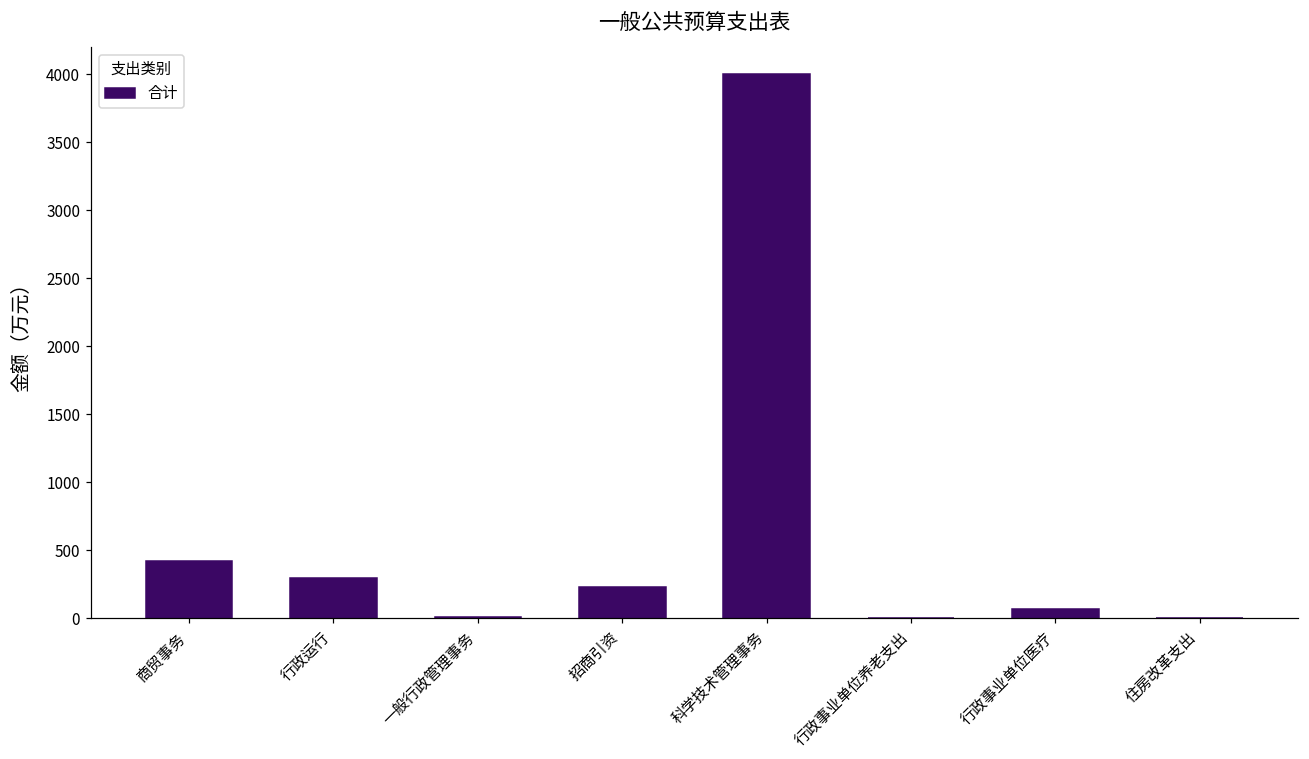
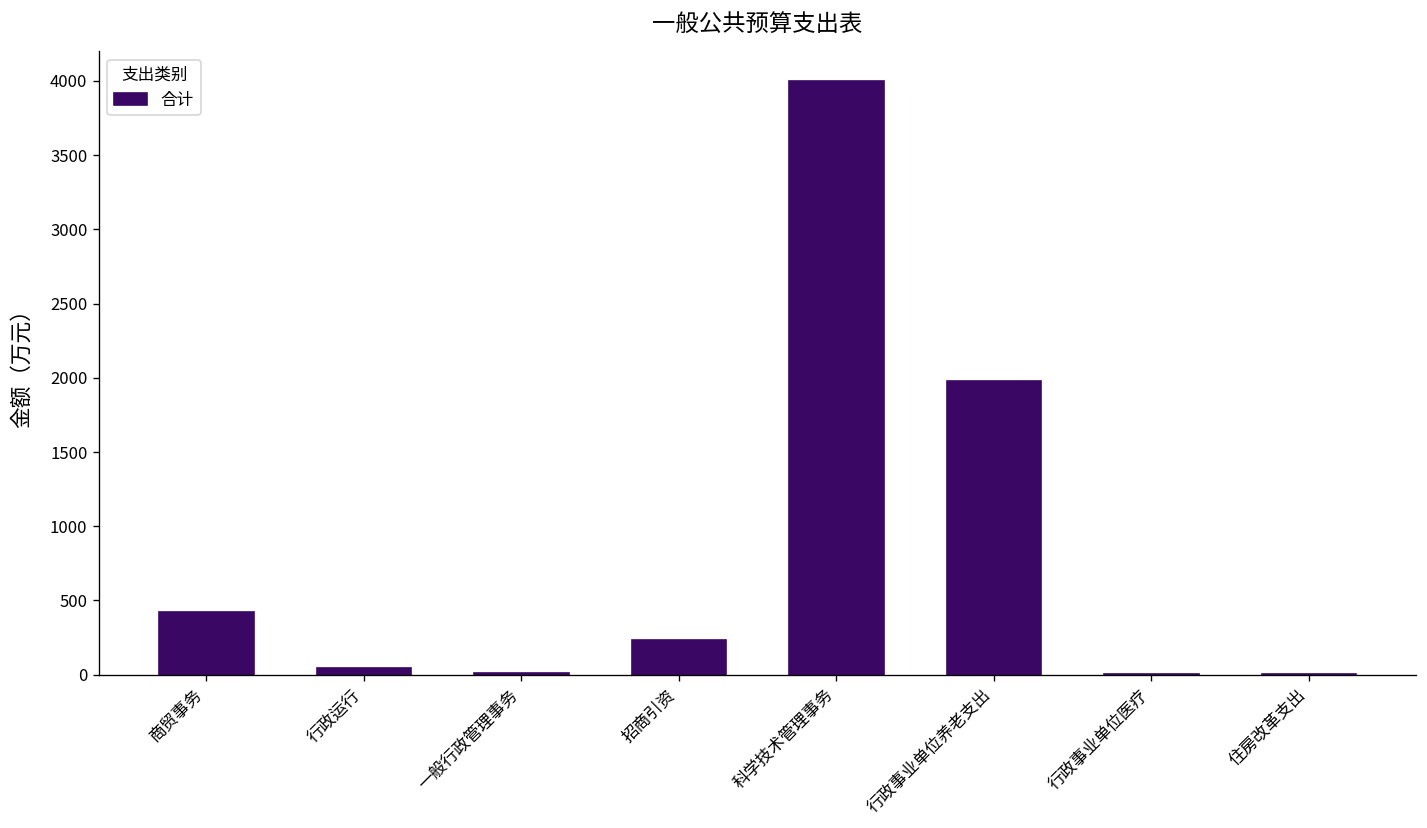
  {
    "商贸事务": 420,
-   "行政运行": 300,
+   "行政运行": 50,
    "招商引资": 230,
    "科学技术管理事务": 4000,
-   "行政事业单位养老支出": 10,
-   "行政事业单位医疗": 70
+   "行政事业单位养老支出": 1980,
+   "行政事业单位医疗": 0
  }
